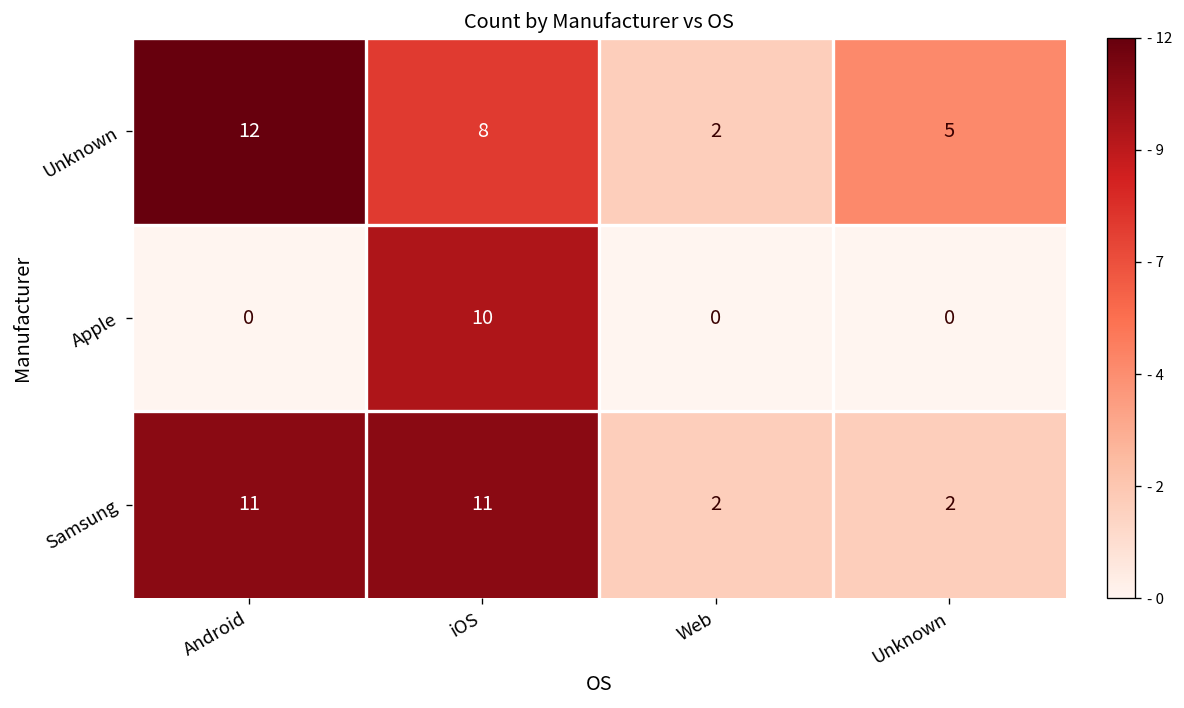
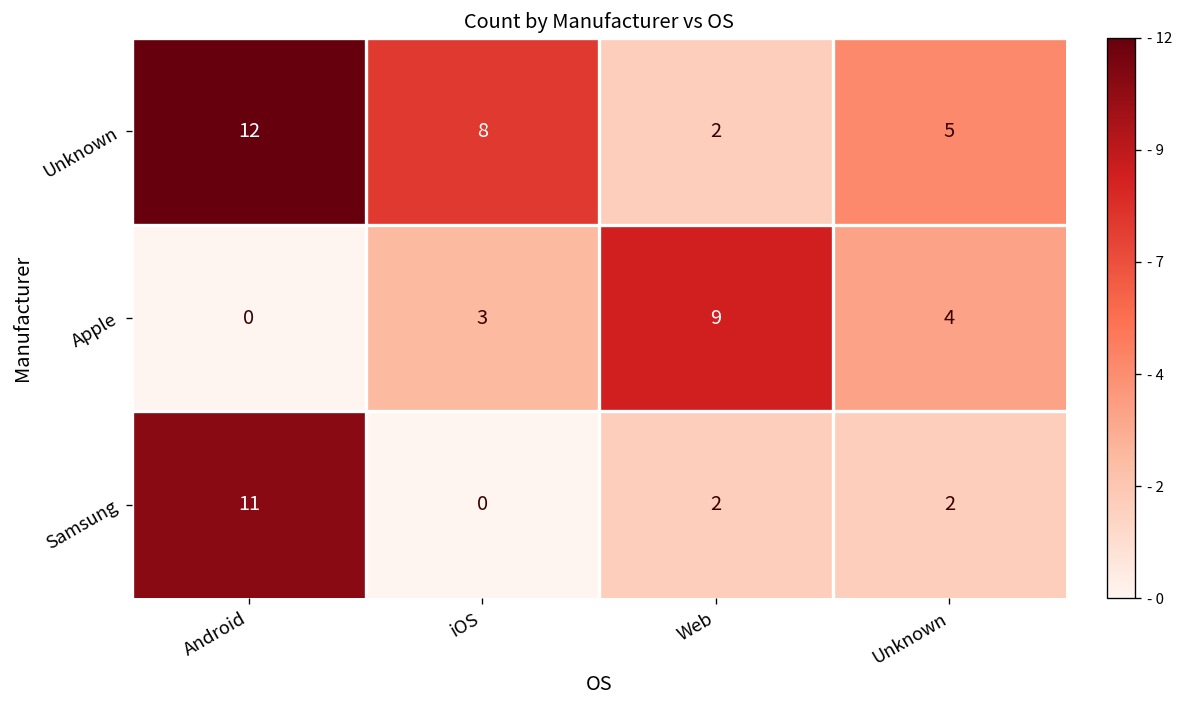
  {
    "Unknown": {
      "Android": 12,
      "iOS": 8,
      "Web": 2,
      "Unknown": 5
    },
    "Apple": {
      "Android": 0,
-     "iOS": 10,
-     "Web": 0,
-     "Unknown": 0
+     "iOS": 3,
+     "Web": 9,
+     "Unknown": 4
    },
    "Samsung": {
      "Android": 11,
-     "iOS": 11,
+     "iOS": 0,
      "Web": 2,
      "Unknown": 2
    }
  }
